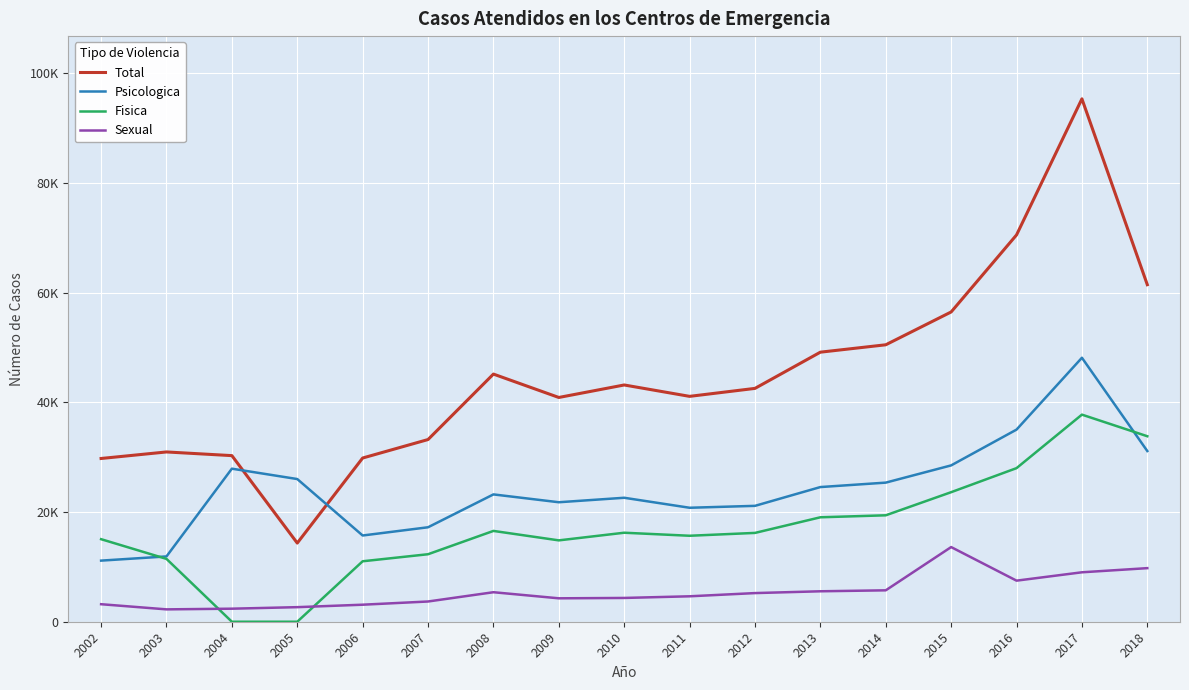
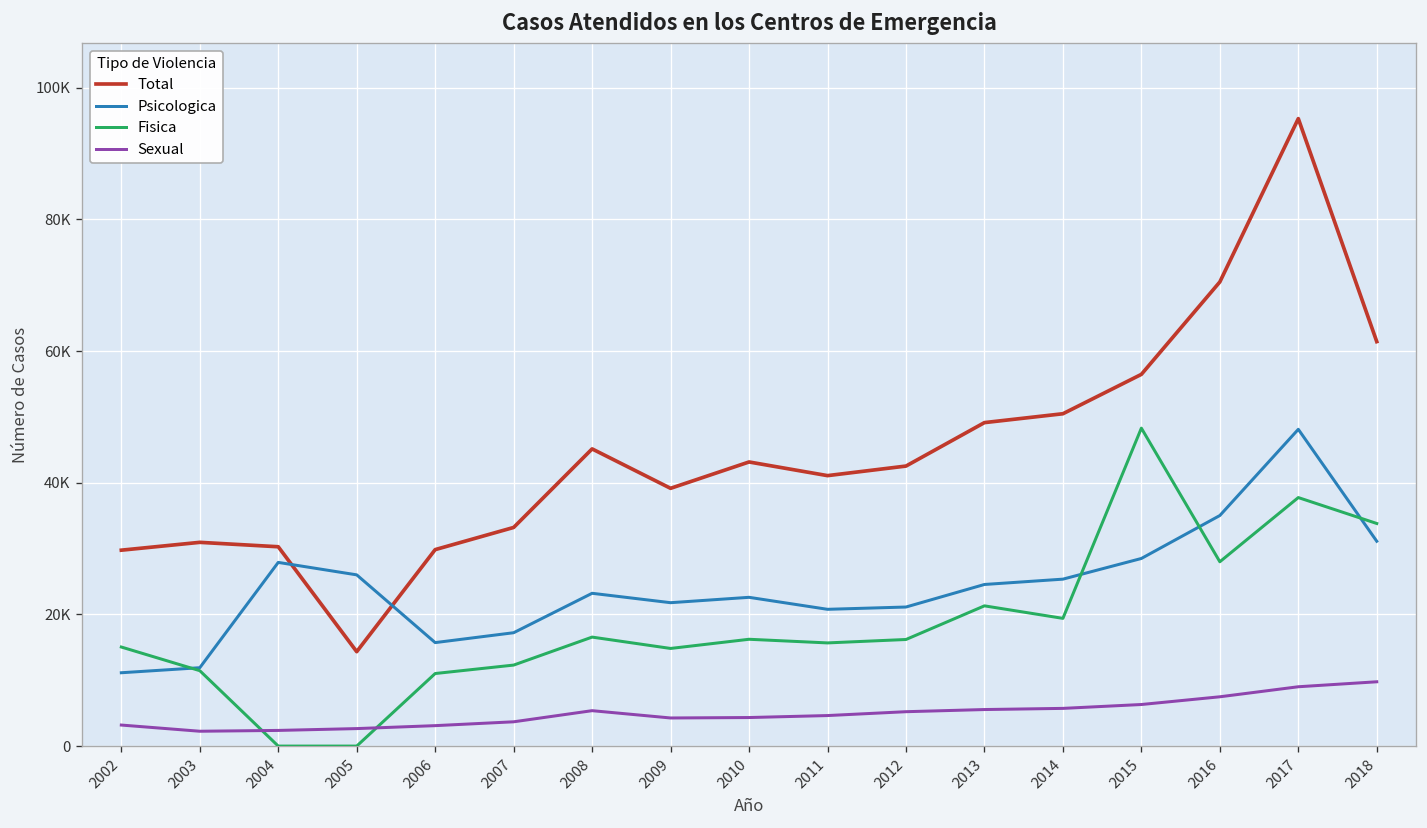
  {
    "Total": {
      "2002": 30000,
      "2003": 31000,
      "2004": 30000,
      "2005": 14000,
      "2006": 30000,
      "2007": 33000,
      "2008": 45000,
-     "2009": 41000,
+     "2009": 39000,
      "2010": 43000,
      "2011": 41000,
      "2012": 43000,
      "2013": 49000,
      "2014": 50000,
      "2015": 56000,
      "2016": 71000,
      "2017": 95000,
      "2018": 61000
    },
    "Psicologica": {
      "2002": 11000,
      "2004": 28000,
      "2005": 26000,
      "2006": 16000,
      "2007": 17000,
      "2008": 23000,
      "2009": 22000,
      "2010": 23000,
      "2011": 21000,
      "2012": 21000,
      "2013": 25000,
      "2014": 25000,
      "2015": 28000,
      "2016": 35000,
      "2017": 48000,
      "2018": 31000
    },
    "Fisica": {
      "2002": 15000,
      "2004": 0,
      "2005": 0,
      "2006": 11000,
      "2007": 12000,
      "2008": 17000,
      "2009": 15000,
      "2010": 16000,
      "2011": 16000,
      "2012": 16000,
-     "2013": 19000,
+     "2013": 21000,
      "2014": 19000,
-     "2015": 24000,
+     "2015": 48000,
      "2016": 28000,
      "2017": 38000,
      "2018": 34000
    },
    "Sexual": {
      "2002": 3000,
      "2003": 2000,
      "2004": 2000,
      "2005": 3000,
      "2006": 3000,
      "2007": 4000,
      "2008": 5000,
      "2009": 4000,
      "2010": 4000,
      "2011": 5000,
      "2012": 5000,
      "2013": 6000,
      "2014": 6000,
-     "2015": 14000,
+     "2015": 6000,
      "2016": 7000,
      "2017": 9000,
      "2018": 10000
    }
  }
